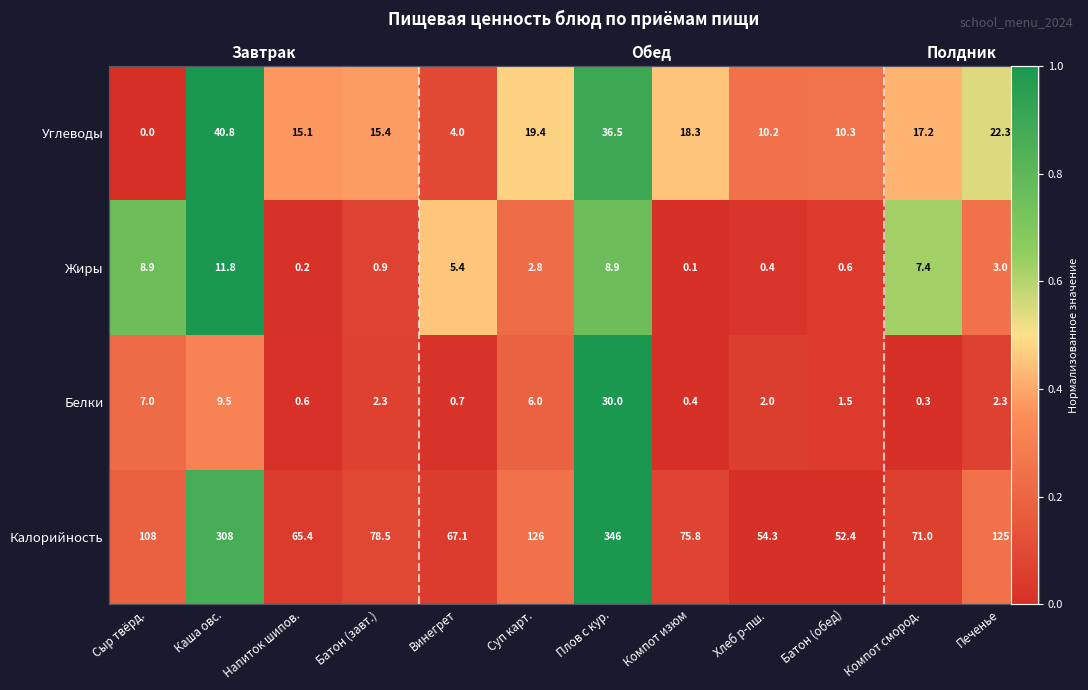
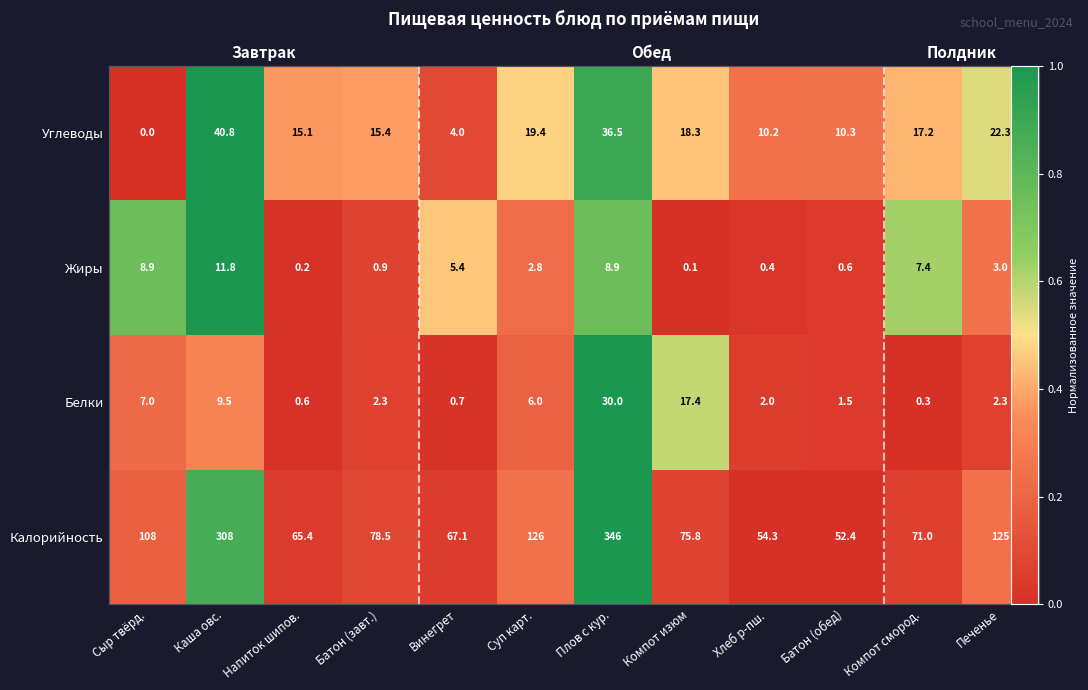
  {
    "Углеводы": {
      "Сыр твёрд.": 0.0,
      "Каша овс.": 40.8,
      "Напиток шипов.": 15.1,
      "Батон (завт.)": 15.4,
      "Винегрет": 4.0,
      "Суп карт.": 19.4,
      "Плов с кур.": 36.5,
      "Компот изюм": 18.3,
      "Хлеб р-пш.": 10.2,
      "Батон (обед)": 10.3,
      "Компот смород.": 17.2,
      "Печенье": 22.3
    },
    "Жиры": {
      "Сыр твёрд.": 8.9,
      "Каша овс.": 11.8,
      "Напиток шипов.": 0.2,
      "Батон (завт.)": 0.9,
      "Винегрет": 5.4,
      "Суп карт.": 2.8,
      "Плов с кур.": 8.9,
      "Компот изюм": 0.1,
      "Хлеб р-пш.": 0.4,
      "Батон (обед)": 0.6,
      "Компот смород.": 7.4,
      "Печенье": 3.0
    },
    "Белки": {
      "Сыр твёрд.": 7.0,
      "Каша овс.": 9.5,
      "Напиток шипов.": 0.6,
      "Батон (завт.)": 2.3,
      "Винегрет": 0.7,
      "Суп карт.": 6.0,
      "Плов с кур.": 30.0,
-     "Компот изюм": 0.4,
+     "Компот изюм": 17.4,
      "Хлеб р-пш.": 2.0,
      "Батон (обед)": 1.5,
      "Компот смород.": 0.3,
      "Печенье": 2.3
    },
    "Калорийность": {
      "Сыр твёрд.": 108,
      "Каша овс.": 308,
      "Напиток шипов.": 65.4,
      "Батон (завт.)": 78.5,
      "Винегрет": 67.1,
      "Суп карт.": 126,
      "Плов с кур.": 346,
      "Компот изюм": 75.8,
      "Хлеб р-пш.": 54.3,
      "Батон (обед)": 52.4,
      "Компот смород.": 71.0,
      "Печенье": 125
    }
  }
